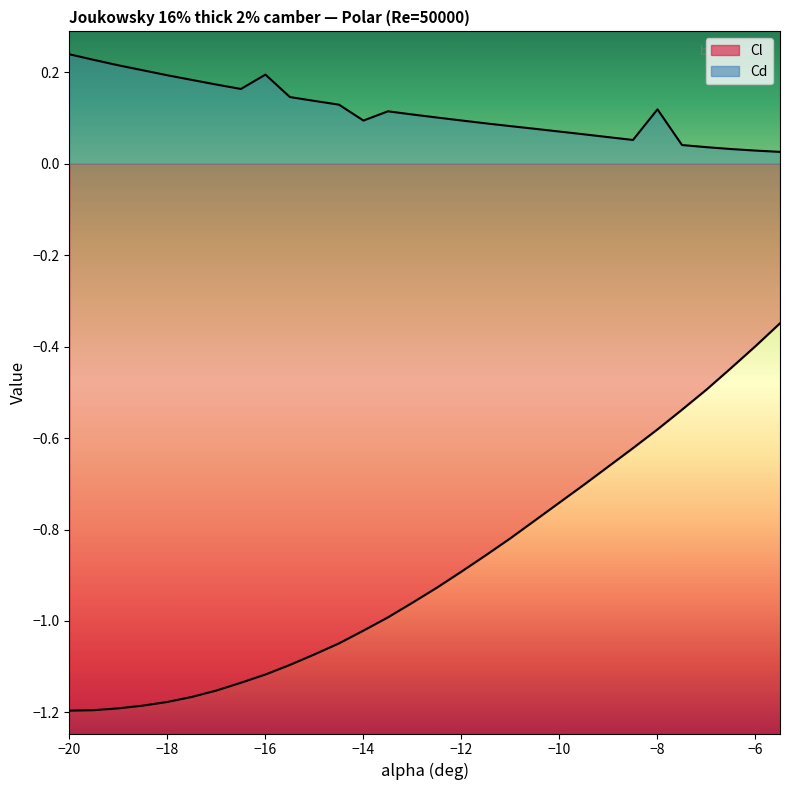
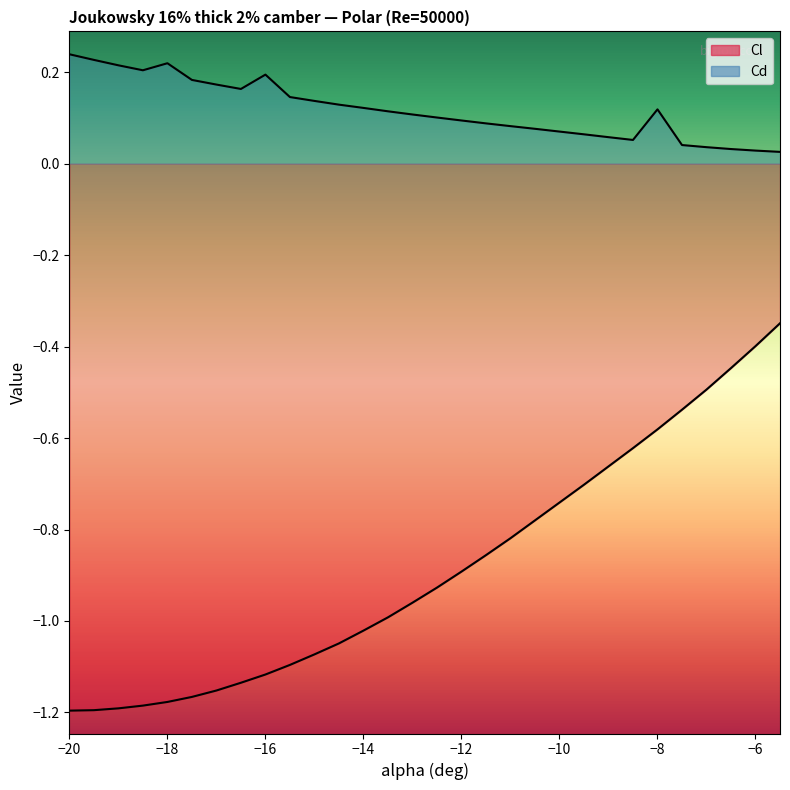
  {
    "Cd": {
      "−20": 0.24,
-     "−18": 0.19,
+     "−18": 0.22,
      "−16": 0.19,
-     "−14": 0.09,
+     "−14": 0.12,
      "−12": 0.09,
      "−10": 0.07,
      "−8": 0.12,
      "−6": 0.03
    }
  }
